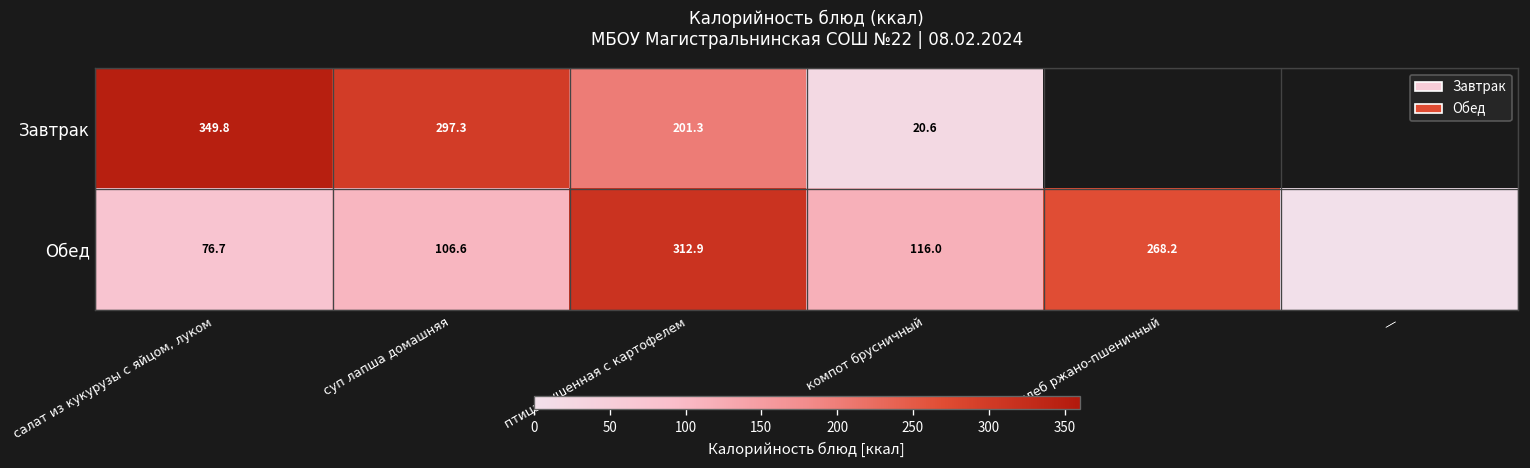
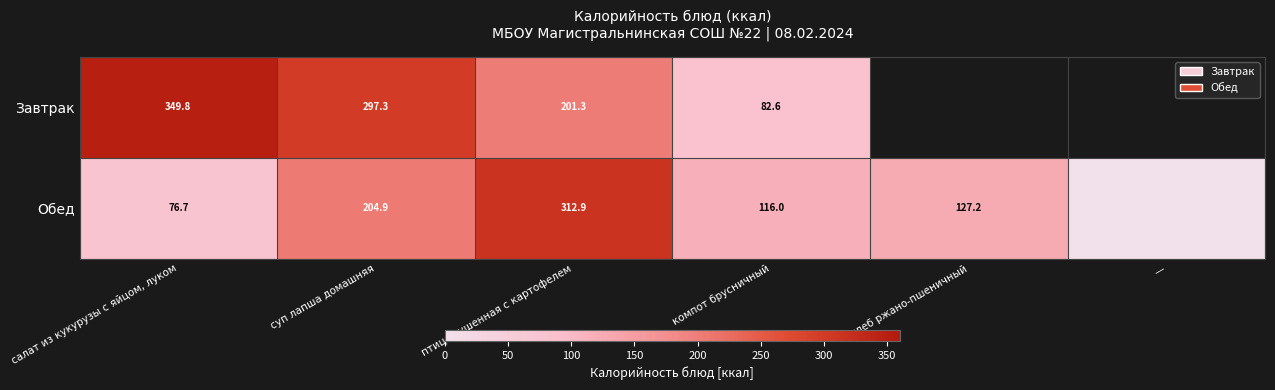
  {
    "Завтрак": {
      "салат из кукурузы с яйцом, луком": 349.8,
      "суп лапша домашняя": 297.3,
      "птица тушенная с картофелем": 201.3,
-     "компот брусничный": 20.6
+     "компот брусничный": 82.6
    },
    "Обед": {
      "салат из кукурузы с яйцом, луком": 76.7,
-     "суп лапша домашняя": 106.6,
+     "суп лапша домашняя": 204.9,
      "птица тушенная с картофелем": 312.9,
      "компот брусничный": 116.0,
-     "хлеб ржано-пшеничный": 268.2
+     "хлеб ржано-пшеничный": 127.2
    }
  }
